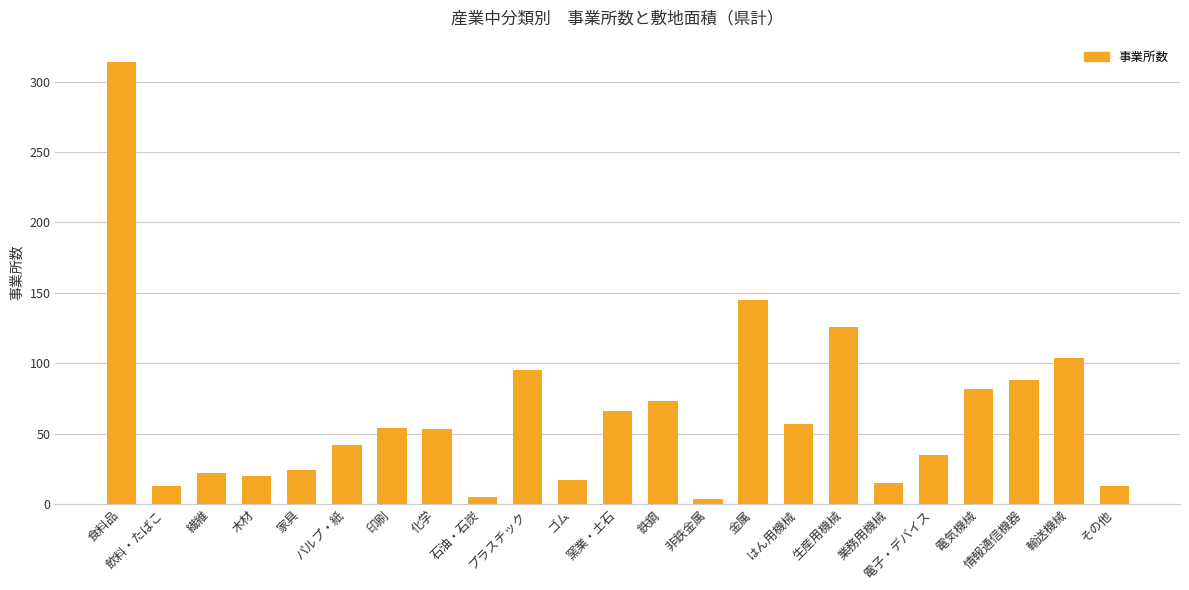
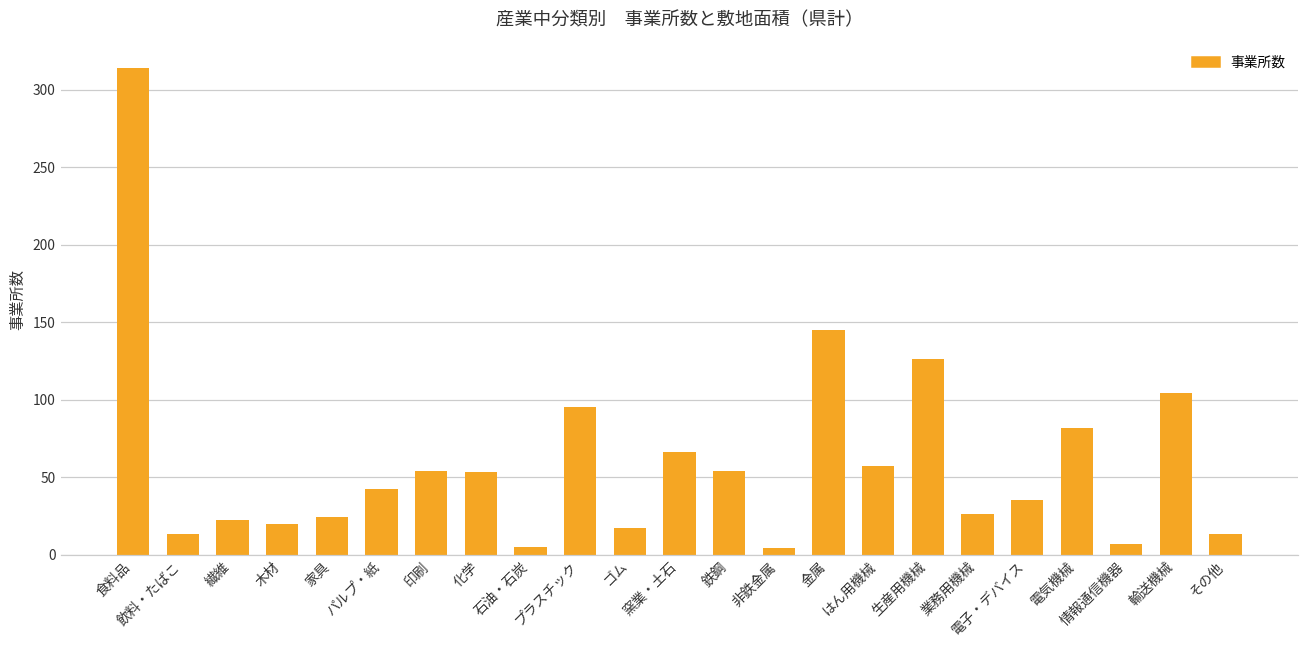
  {
    "食料品": 314,
    "飲料・たばこ": 13,
    "繊維": 22,
    "木材": 20,
    "家具": 24,
    "パルプ・紙": 42,
    "印刷": 54,
    "化学": 53,
    "石油・石炭": 5,
    "プラスチック": 95,
    "ゴム": 17,
    "窯業・土石": 66,
-   "鉄鋼": 73,
+   "鉄鋼": 54,
    "非鉄金属": 4,
    "金属": 145,
    "はん用機械": 57,
    "生産用機械": 126,
-   "業務用機械": 15,
+   "業務用機械": 26,
    "電子・デバイス": 35,
    "電気機械": 82,
-   "情報通信機器": 88,
+   "情報通信機器": 7,
    "輸送機械": 104,
    "その他": 13
  }
